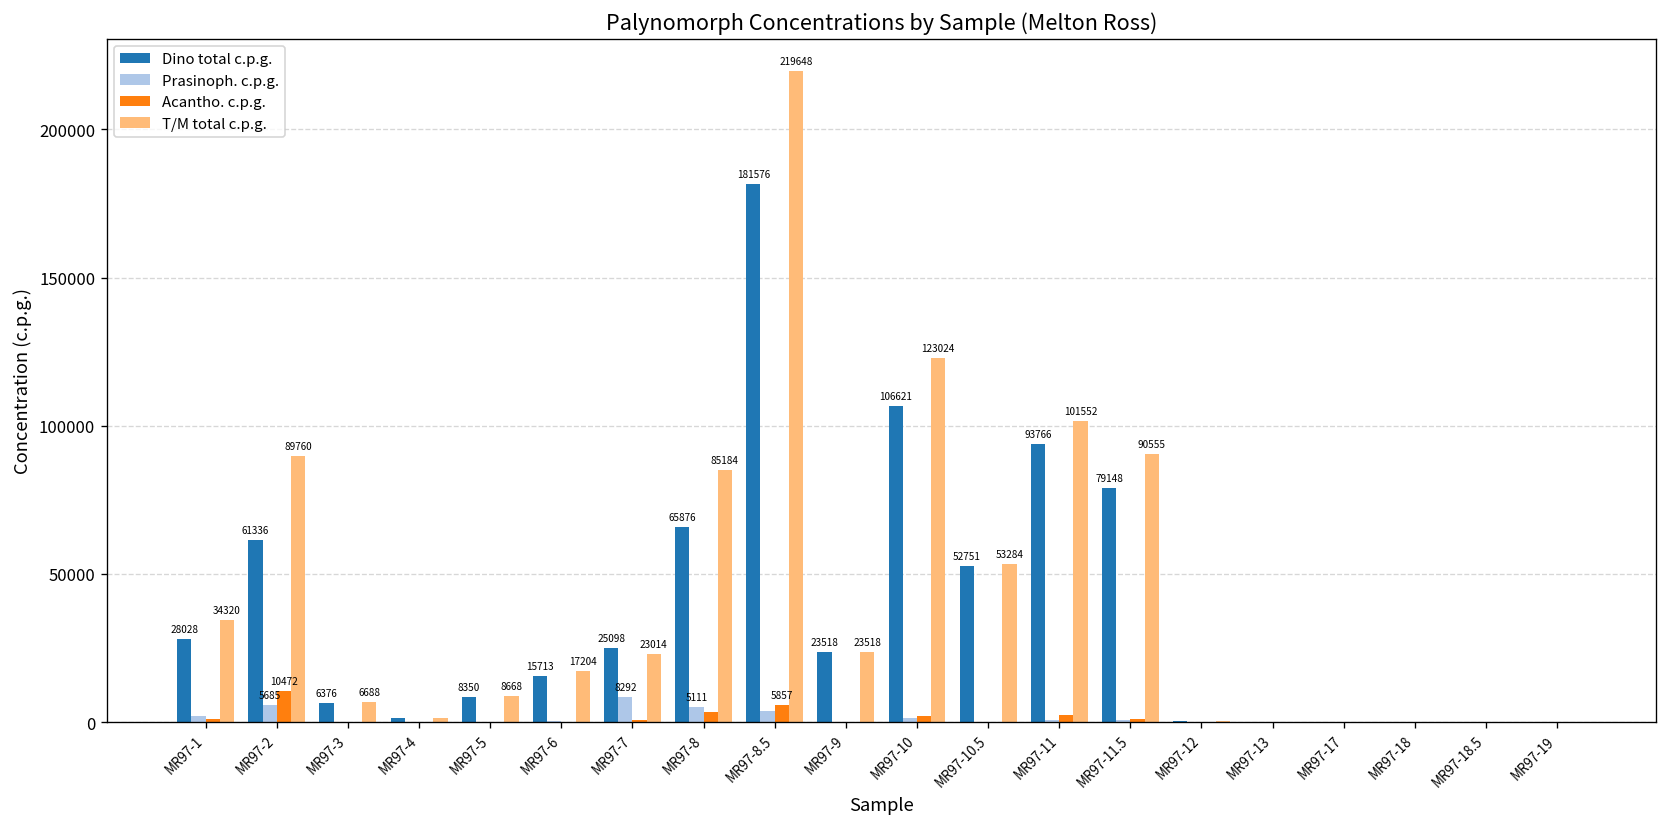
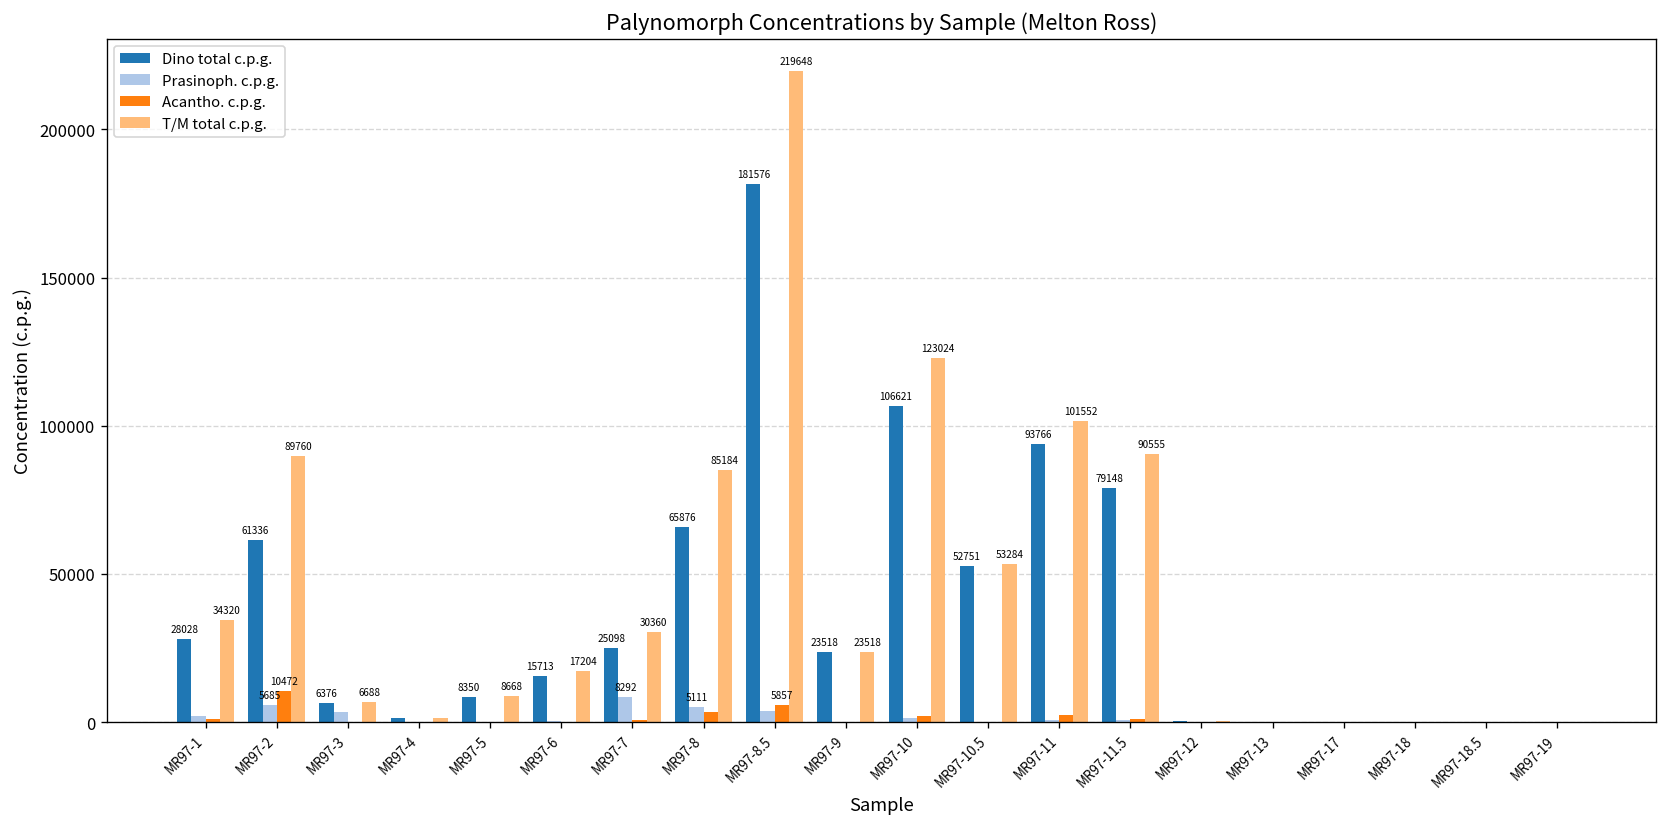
  {
    "Dino total c.p.g.": {
      "MR97-1": 28028,
      "MR97-2": 61336,
      "MR97-3": 6376,
      "MR97-5": 8350,
      "MR97-6": 15713,
      "MR97-7": 25098,
      "MR97-8": 65876,
      "MR97-8.5": 181576,
      "MR97-9": 23518,
      "MR97-10": 106621,
      "MR97-10.5": 52751,
      "MR97-11": 93766,
      "MR97-11.5": 79148
    },
    "Prasinoph. c.p.g.": {
      "MR97-1": 2000,
-     "MR97-3": 0,
+     "MR97-3": 4000,
      "MR97-8.5": 4000,
      "MR97-9": 0,
      "MR97-10": 1000,
      "MR97-10.5": 0,
      "MR97-12": 0,
      "MR97-13": 0,
      "MR97-17": 0,
      "MR97-18": 0,
      "MR97-18.5": 0,
      "MR97-19": 0
    },
    "Acantho. c.p.g.": {
      "MR97-2": 10472,
      "MR97-8.5": 5857
    },
    "T/M total c.p.g.": {
      "MR97-1": 34320,
      "MR97-2": 89760,
      "MR97-3": 6688,
      "MR97-5": 8668,
      "MR97-6": 17204,
-     "MR97-7": 23014,
+     "MR97-7": 30360,
      "MR97-8": 85184,
      "MR97-8.5": 219648,
      "MR97-9": 23518,
      "MR97-10": 123024,
      "MR97-10.5": 53284,
      "MR97-11": 101552,
      "MR97-11.5": 90555
    }
  }
